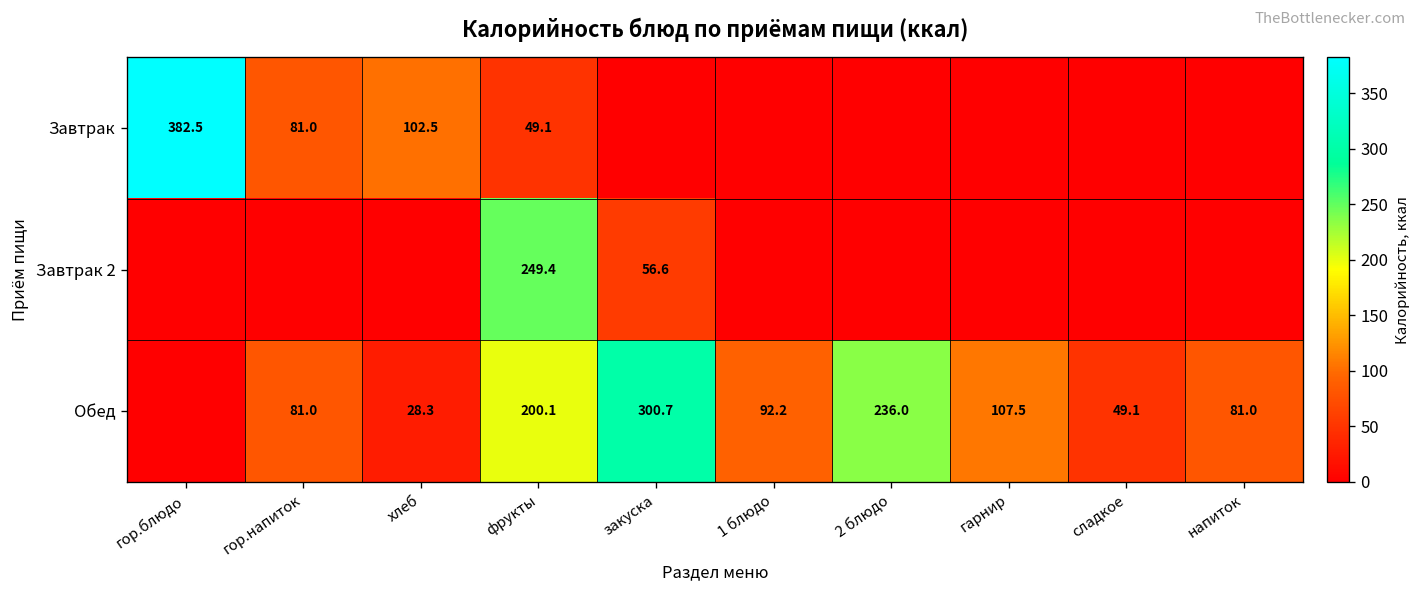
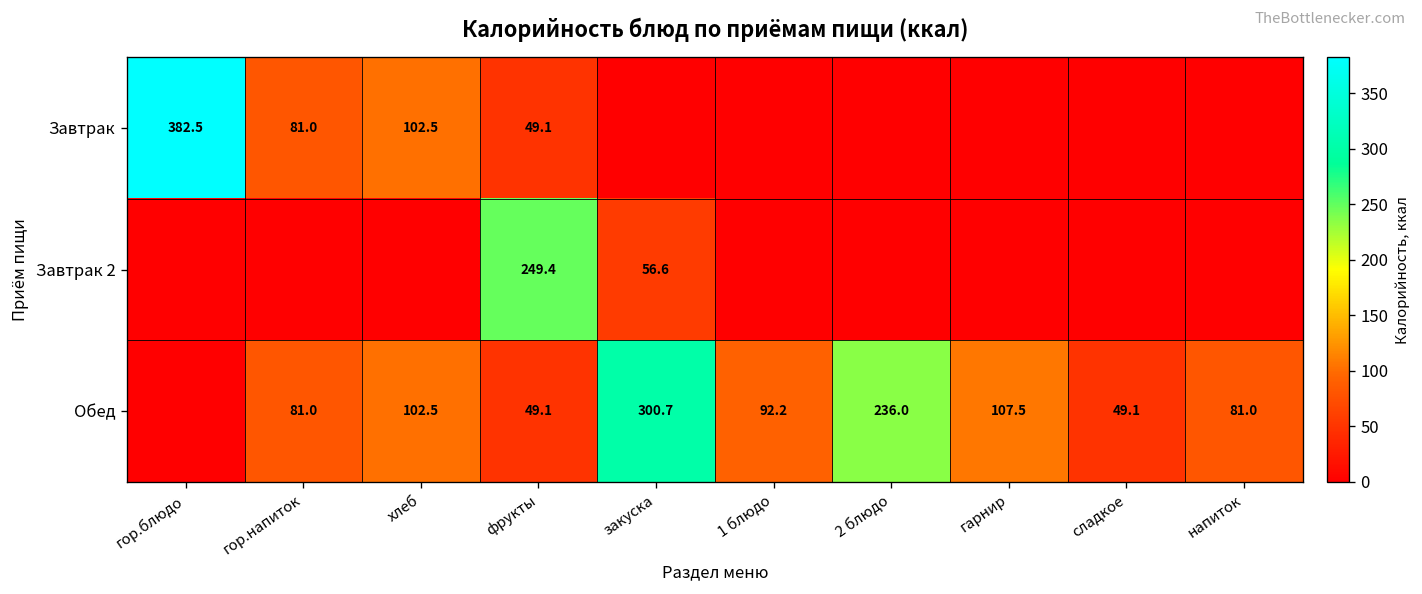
  {
    "Завтрак": {
      "гор.блюдо": 382.5,
      "гор.напиток": 81.0,
      "хлеб": 102.5,
      "фрукты": 49.1
    },
    "Завтрак 2": {
      "фрукты": 249.4,
      "закуска": 56.6
    },
    "Обед": {
      "гор.напиток": 81.0,
-     "хлеб": 28.3,
-     "фрукты": 200.1,
+     "хлеб": 102.5,
+     "фрукты": 49.1,
      "закуска": 300.7,
      "1 блюдо": 92.2,
      "2 блюдо": 236.0,
      "гарнир": 107.5,
      "сладкое": 49.1,
      "напиток": 81.0
    }
  }
